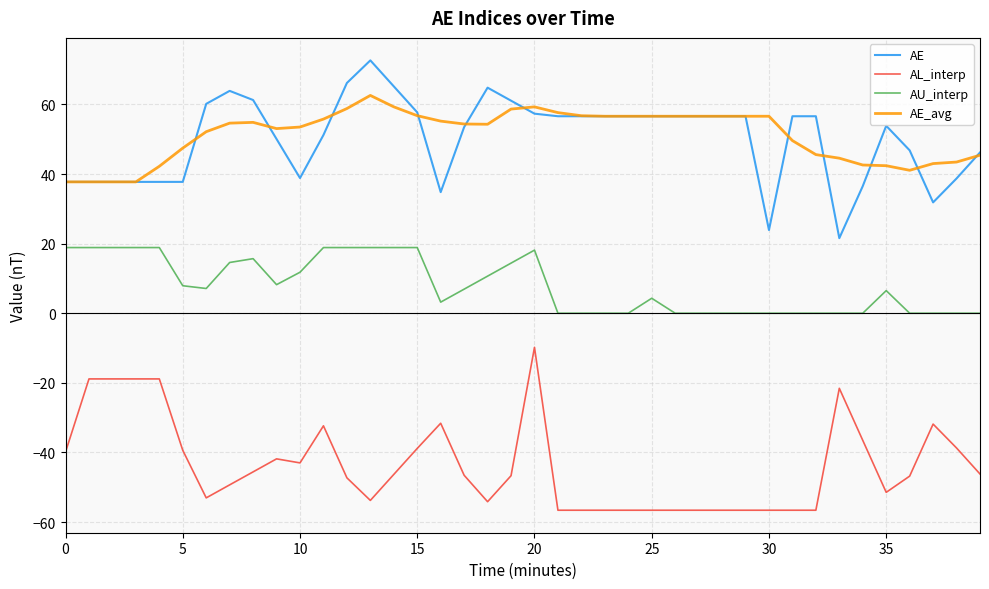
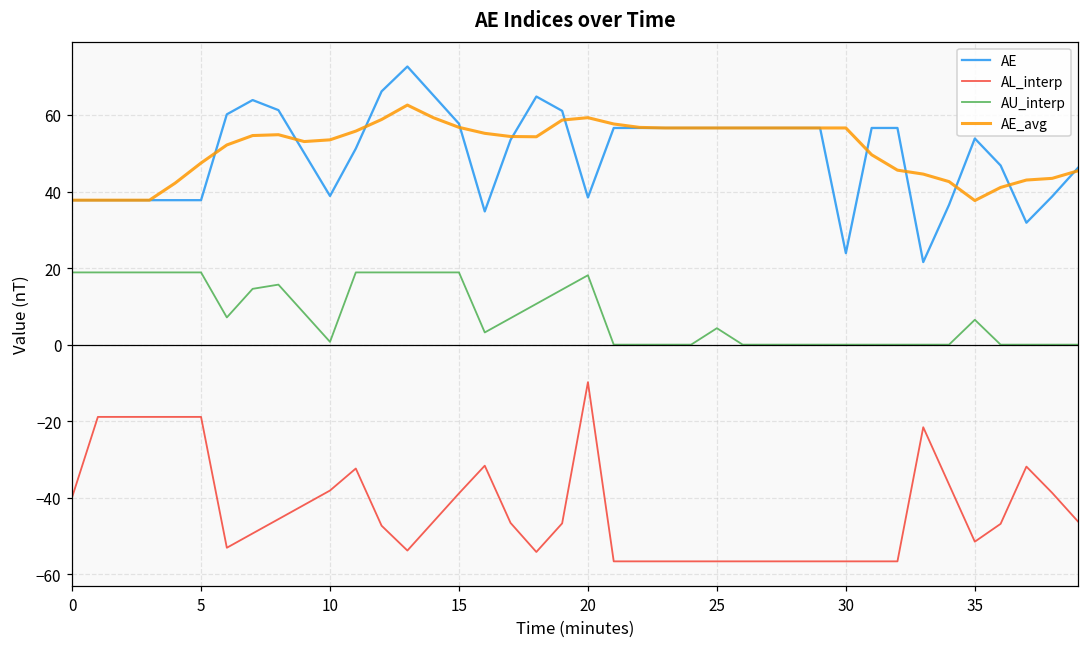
  {
    "AE": {
      "5": 38,
      "10": 39,
      "15": 58,
-     "20": 57,
+     "20": 38,
      "30": 24,
      "35": 54
    },
    "AL_interp": {
      "0": -40,
-     "5": -39,
-     "10": -43,
+     "5": -19,
+     "10": -38,
      "15": -39,
      "20": -10,
      "25": -57,
      "30": -57,
      "35": -51
    },
    "AU_interp": {
      "0": 19,
-     "5": 8,
-     "10": 12,
+     "5": 19,
+     "10": 1,
      "15": 19,
      "20": 18,
      "25": 4,
      "30": 0,
      "35": 7
    },
    "AE_avg": {
      "5": 47,
      "10": 54,
      "15": 57,
      "20": 59,
      "30": 57,
-     "35": 42
+     "35": 38
    }
  }
